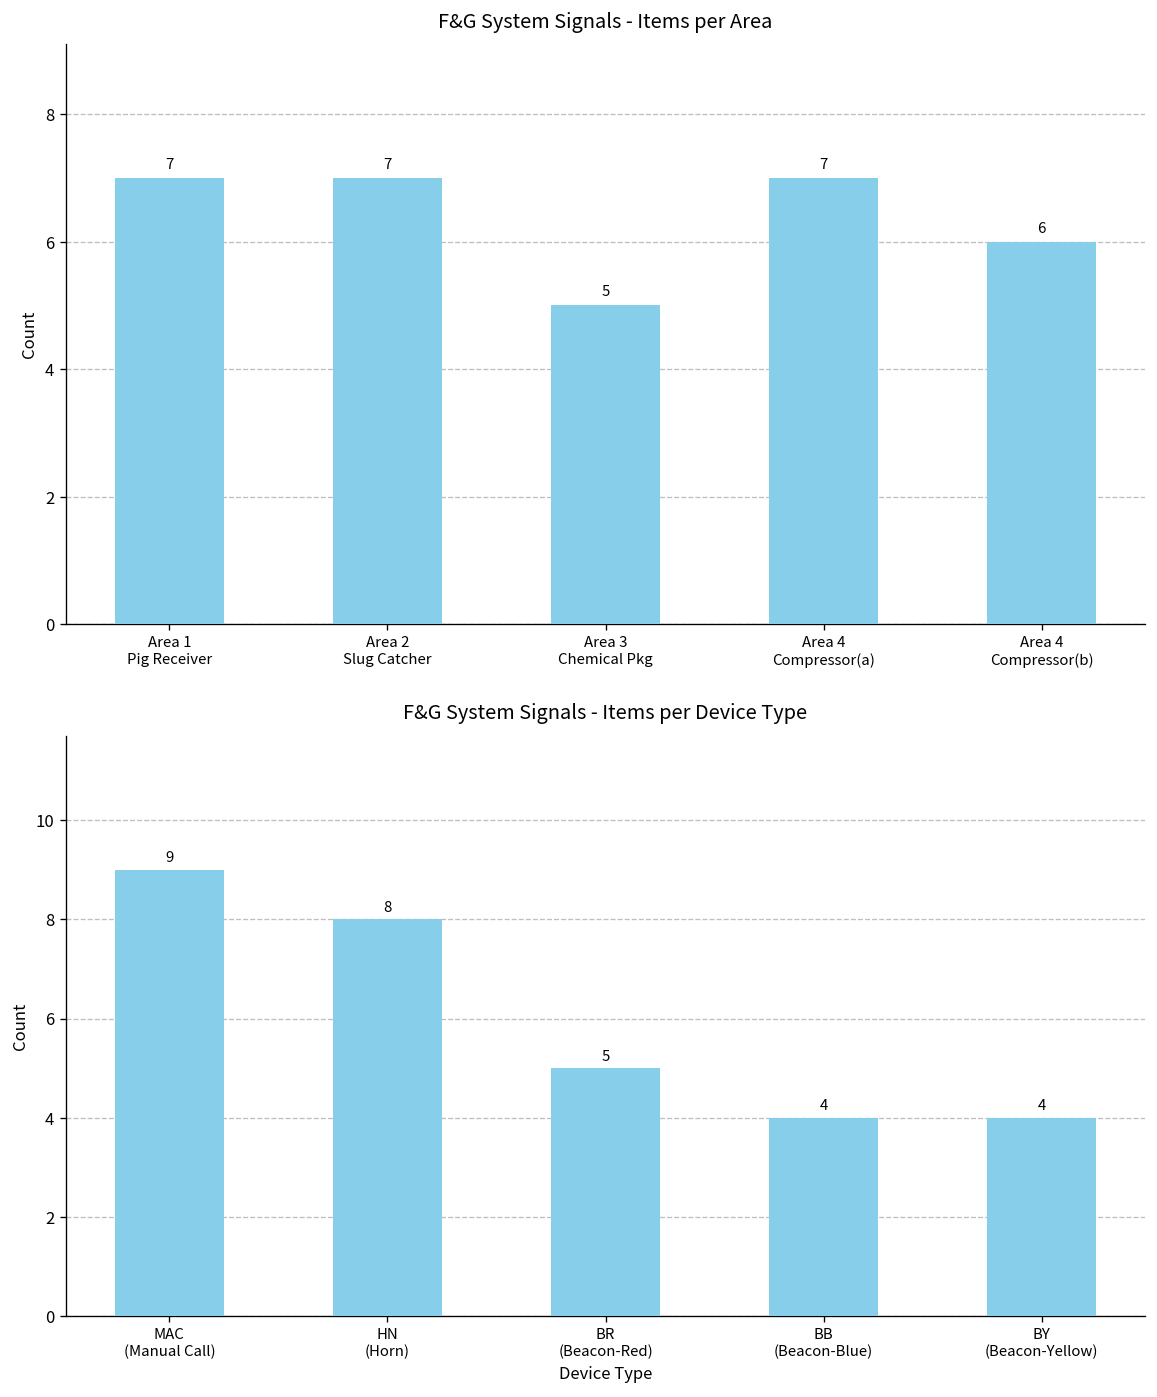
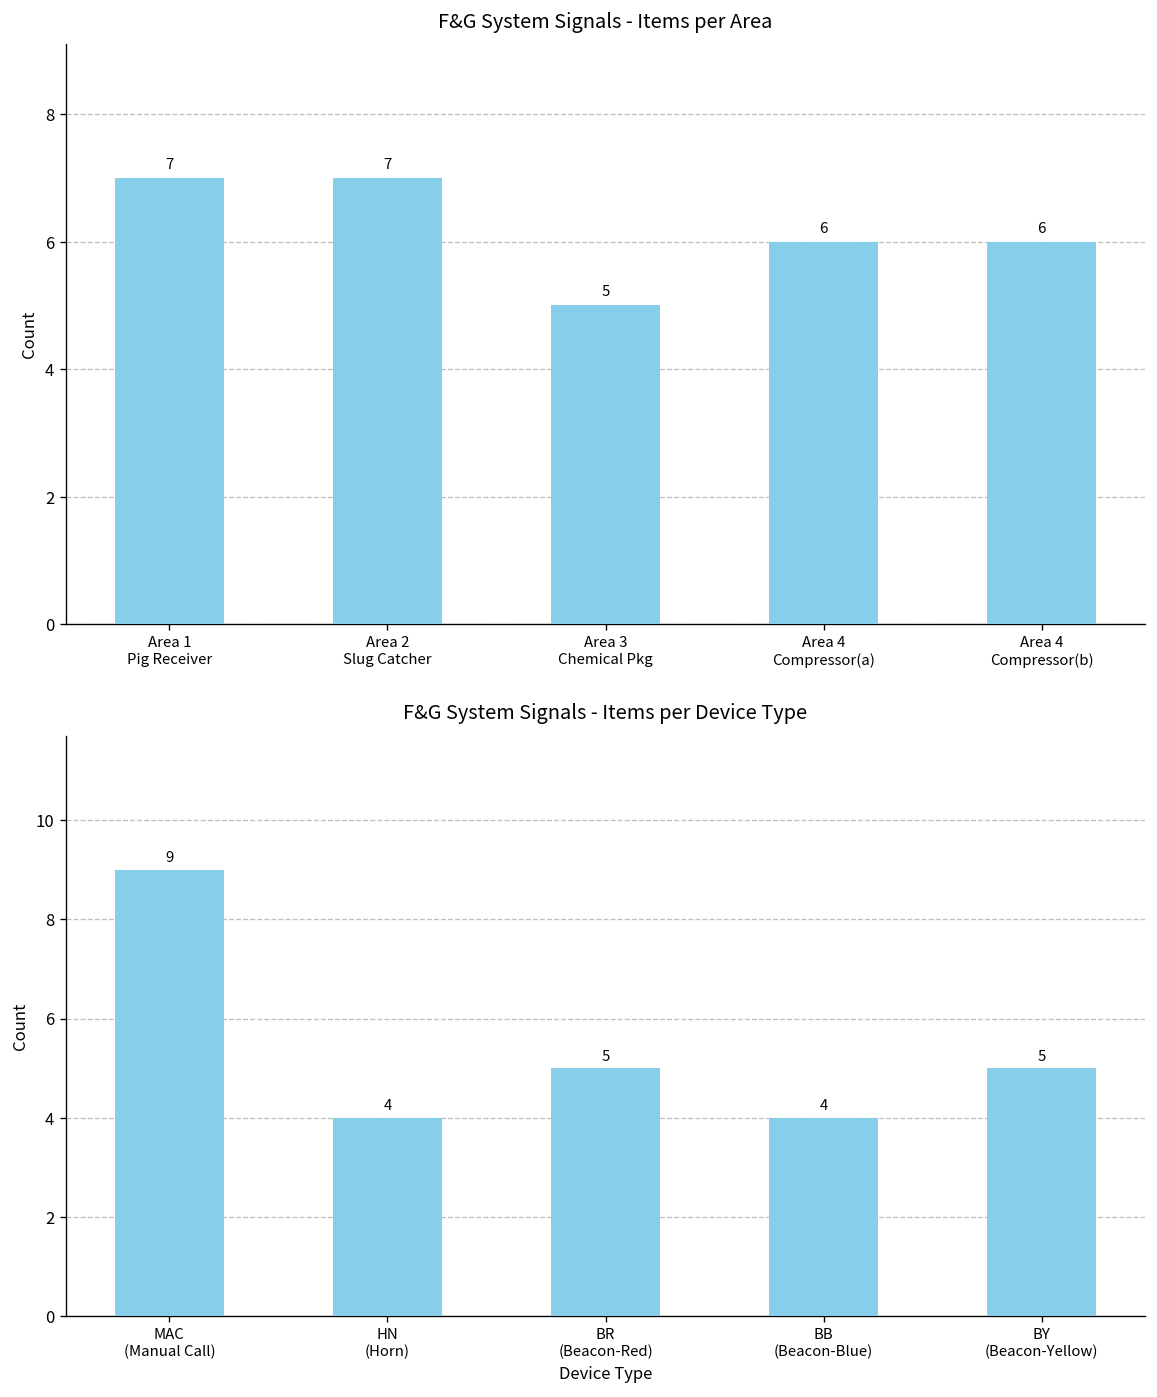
  {
    "F&G System Signals - Items per Area": {
      "Area 1 Pig Receiver": 7,
      "Area 2 Slug Catcher": 7,
      "Area 3 Chemical Pkg": 5,
-     "Area 4 Compressor(a)": 7,
+     "Area 4 Compressor(a)": 6,
      "Area 4 Compressor(b)": 6
    },
    "F&G System Signals - Items per Device Type": {
      "MAC (Manual Call)": 9,
-     "HN (Horn)": 8,
+     "HN (Horn)": 4,
      "BR (Beacon-Red)": 5,
      "BB (Beacon-Blue)": 4,
-     "BY (Beacon-Yellow)": 4
+     "BY (Beacon-Yellow)": 5
    }
  }
